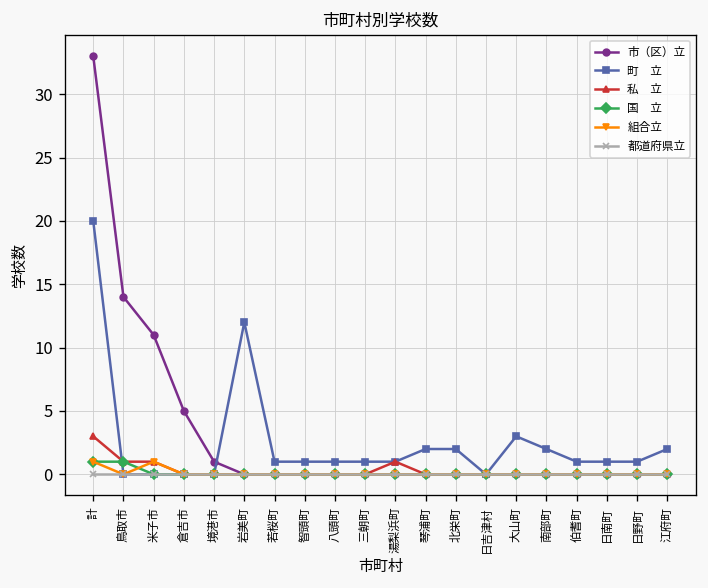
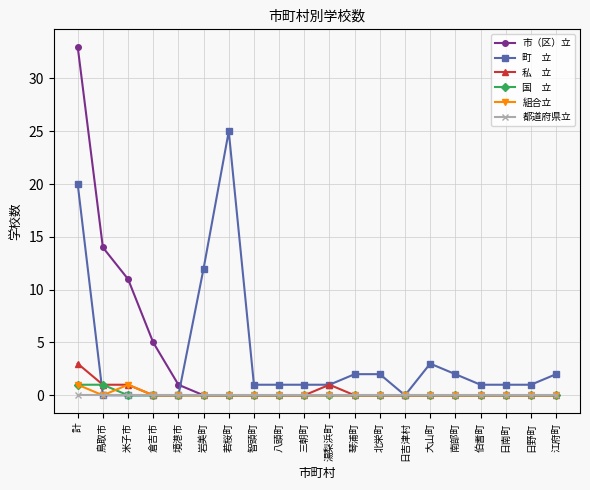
  {
    "市（区）立": {
      "計": 33,
      "鳥取市": 14,
      "米子市": 11,
      "倉吉市": 5,
      "境港市": 1
    },
    "町 立": {
      "計": 20,
      "岩美町": 12,
-     "若桜町": 1,
+     "若桜町": 25,
      "智頭町": 1,
      "八頭町": 1,
      "三朝町": 1,
      "琴浦町": 2,
      "北栄町": 2,
      "大山町": 3,
      "南部町": 2,
      "伯耆町": 1,
      "日南町": 1,
      "日野町": 1,
      "江府町": 2
    },
    "私 立": {
      "計": 3
    },
    "都道府県立": {
      "計": 0
    }
  }
